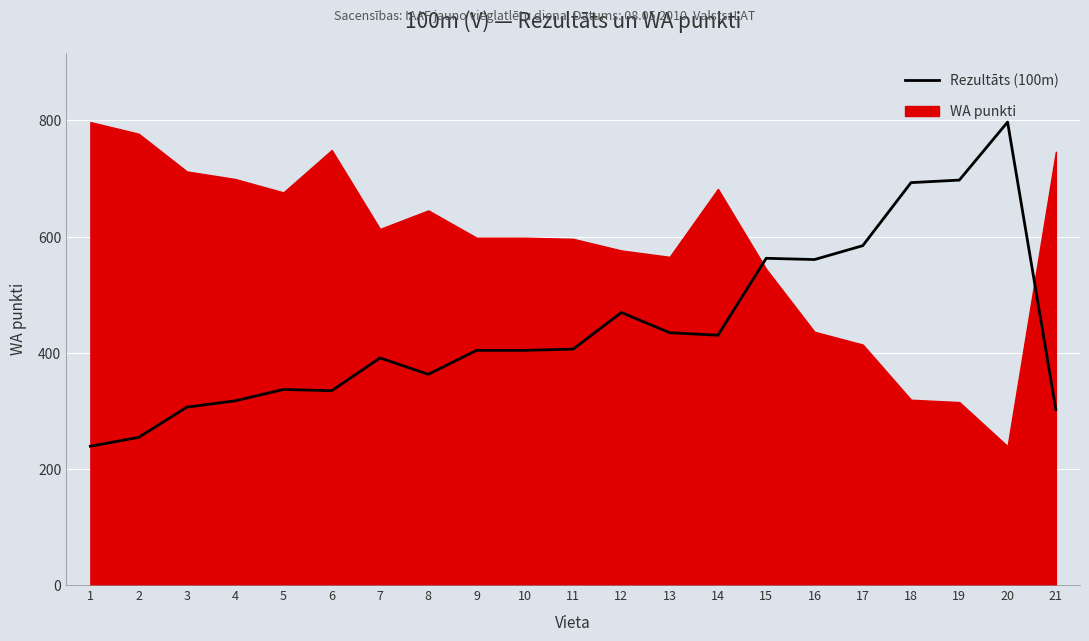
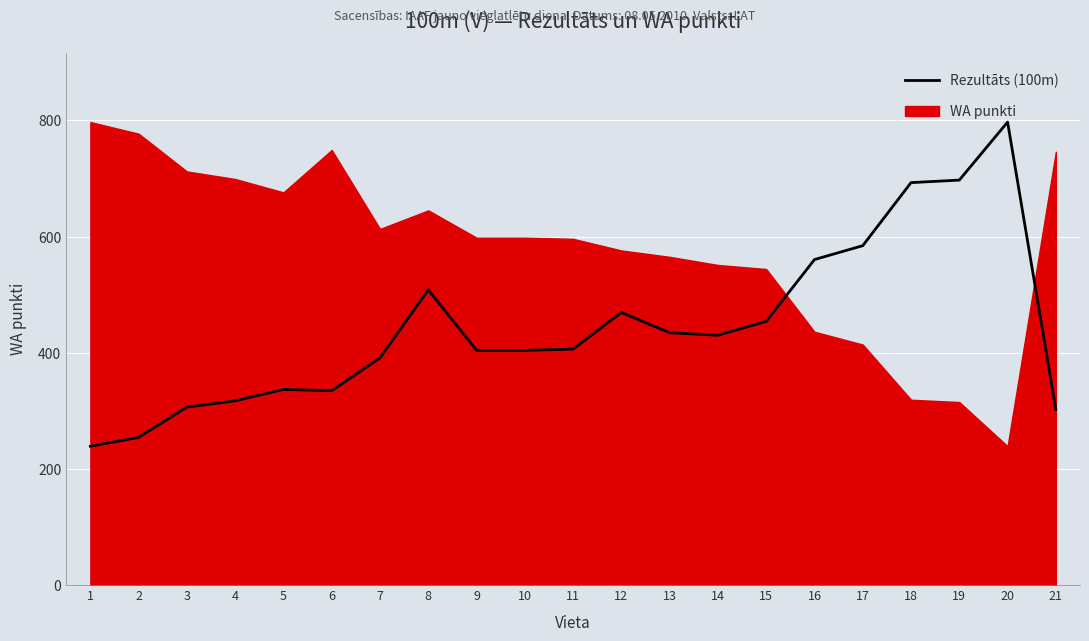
  {
    "Rezultāts (100m)": {
      "1": 240,
      "2": 250,
      "3": 310,
      "4": 320,
      "5": 340,
      "6": 330,
      "7": 390,
-     "8": 360,
+     "8": 510,
      "9": 400,
      "10": 400,
      "11": 410,
      "12": 470,
      "13": 430,
      "14": 430,
-     "15": 560,
+     "15": 450,
      "16": 560,
      "17": 580,
      "18": 690,
      "19": 700,
      "20": 800,
      "21": 300
    },
    "WA punkti": {
      "1": 800,
      "2": 780,
      "3": 710,
      "4": 700,
      "5": 680,
      "6": 750,
      "7": 610,
      "8": 650,
      "9": 600,
      "10": 600,
      "11": 600,
      "12": 580,
      "13": 570,
-     "14": 680,
+     "14": 550,
      "15": 540,
      "16": 440,
      "17": 410,
      "18": 320,
      "19": 320,
      "20": 240,
      "21": 750
    }
  }
